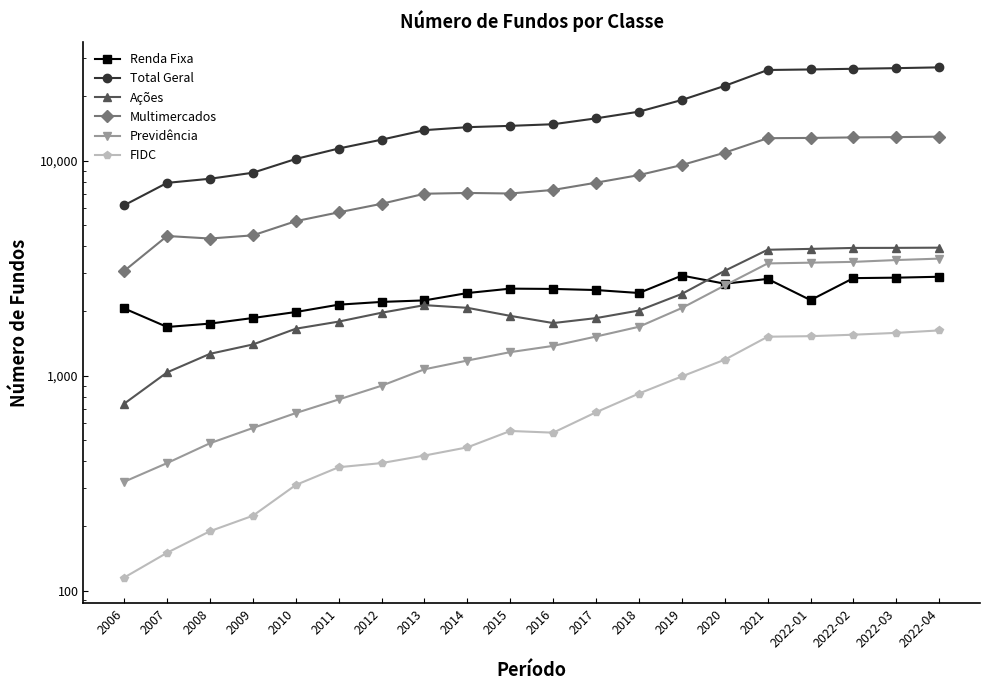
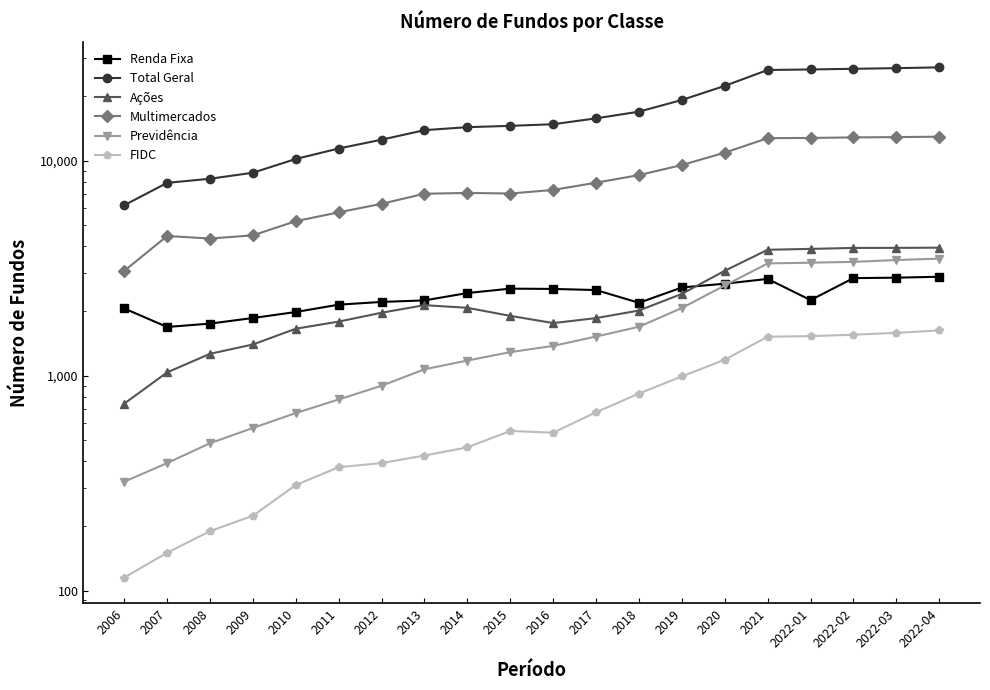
  {
    "Renda Fixa": {
      "2006": "2,100",
      "2007": "1,700",
      "2008": "1,700",
      "2009": "1,900",
      "2010": "2,000",
      "2011": "2,100",
      "2012": "2,200",
      "2013": "2,200",
      "2014": "2,400",
      "2015": "2,500",
      "2016": "2,500",
      "2017": "2,500",
-     "2018": "2,400",
-     "2019": "2,900",
+     "2018": "2,200",
+     "2019": "2,600",
      "2021": "2,800",
      "2022-01": "2,200",
      "2022-02": "2,800",
      "2022-03": "2,900",
      "2022-04": "2,900"
    }
  }
